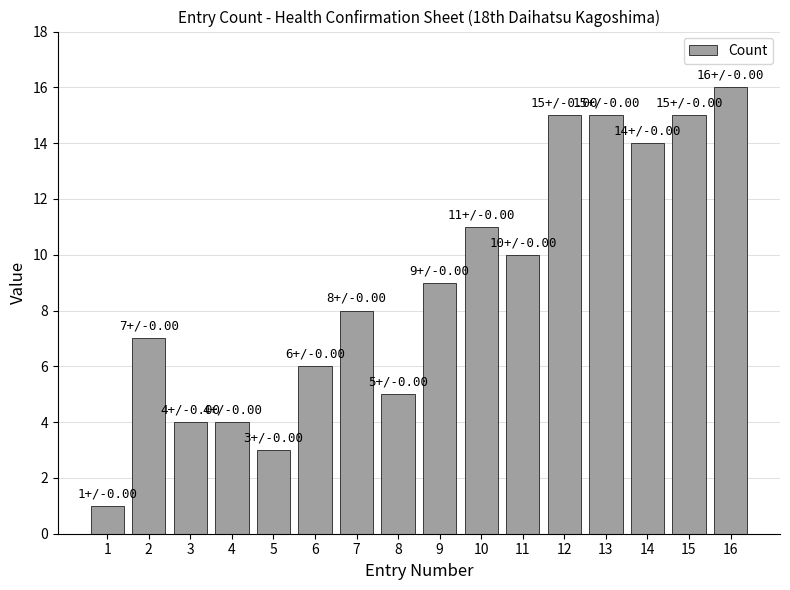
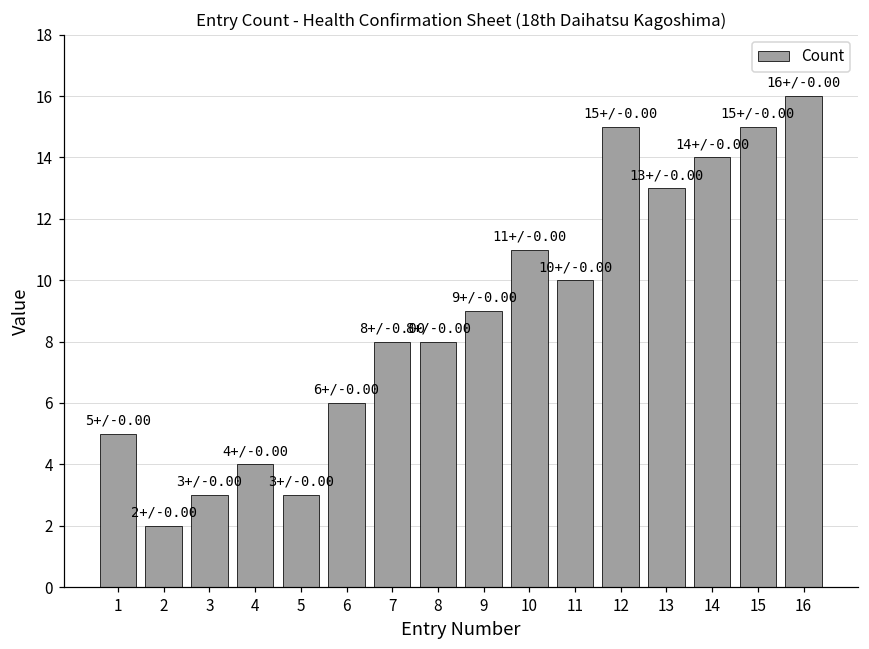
  {
-   "1": "1+/",
-   "2": "7+/",
-   "3": "4+/",
+   "1": "5+/",
+   "2": "2+/",
+   "3": "3+/",
    "4": "4+/",
    "5": "3+/",
    "6": "6+/",
-   "8": "5+/",
+   "8": "8+/",
    "9": "9+/",
    "10": "11+/",
    "11": "10+/",
    "12": "15+/",
-   "13": "15+/",
+   "13": "13+/",
    "14": "14+/",
    "15": "15+/",
    "16": "16+/"
  }
